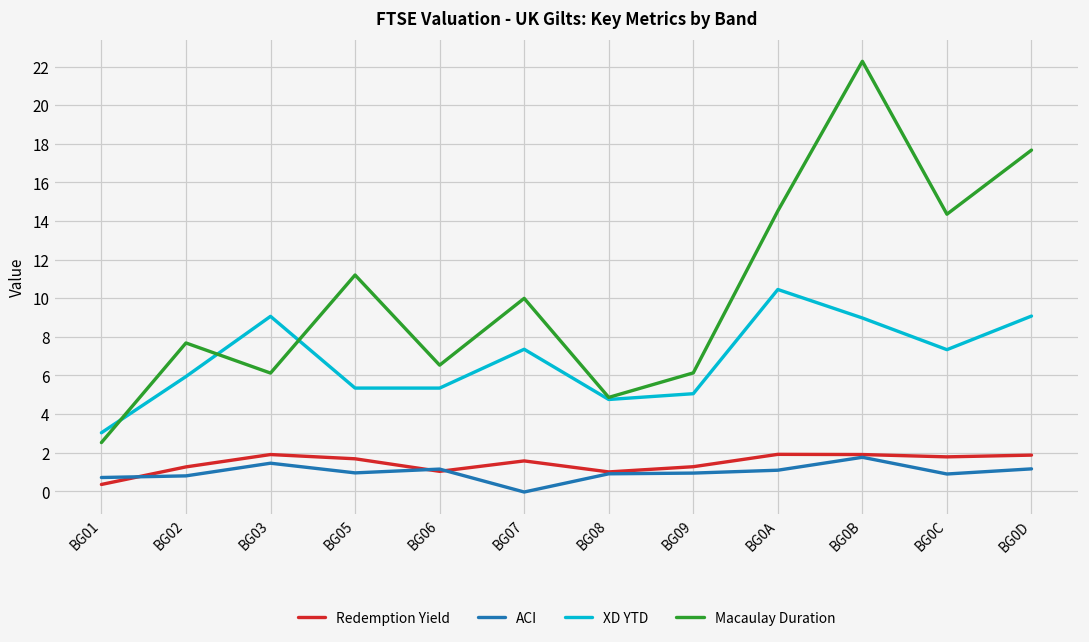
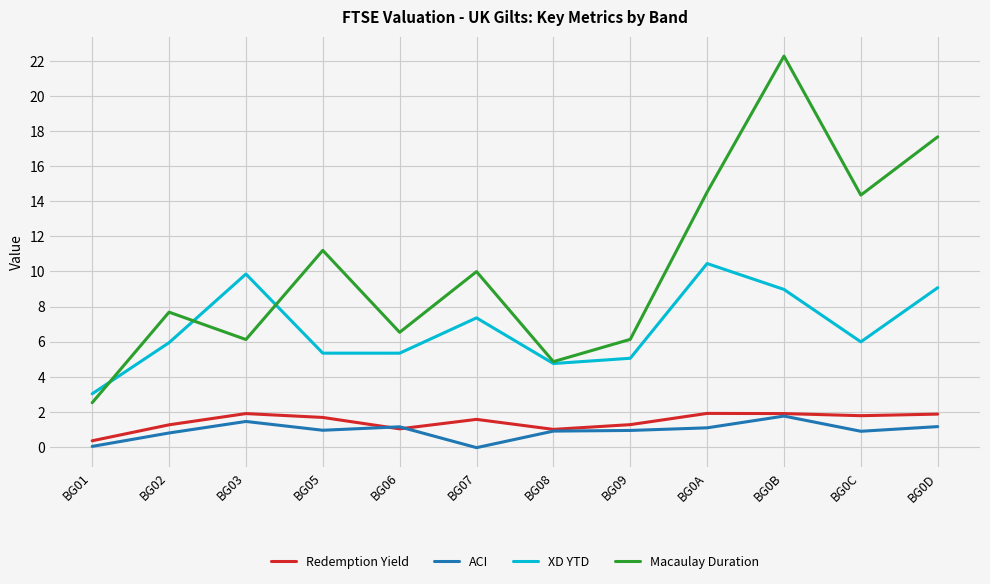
  {
    "Redemption Yield": {
      "BG01": 0.4,
      "BG02": 1.3,
      "BG03": 1.9,
      "BG05": 1.7,
      "BG07": 1.6,
      "BG09": 1.3,
      "BG0A": 1.9,
      "BG0C": 1.8,
      "BG0D": 1.9
    },
    "ACI": {
-     "BG01": 0.7,
+     "BG01": 0.0,
      "BG02": 0.8,
      "BG03": 1.5,
      "BG05": 1.0,
      "BG07": 0.0,
      "BG09": 0.9,
      "BG0A": 1.1,
      "BG0C": 0.9,
      "BG0D": 1.2
    },
    "XD YTD": {
      "BG01": 3.0,
      "BG02": 5.9,
-     "BG03": 9.1,
+     "BG03": 9.9,
      "BG05": 5.3,
      "BG06": 5.3,
      "BG07": 7.4,
      "BG09": 5.1,
      "BG0A": 10.5,
      "BG0B": 9.0,
-     "BG0C": 7.3,
+     "BG0C": 6.0,
      "BG0D": 9.1
    },
    "Macaulay Duration": {
      "BG01": 2.5,
      "BG02": 7.7,
      "BG03": 6.1,
      "BG05": 11.2,
      "BG06": 6.5,
      "BG07": 10.0,
      "BG09": 6.1,
      "BG0A": 14.5,
      "BG0B": 22.3,
      "BG0C": 14.4,
      "BG0D": 17.7
    }
  }
